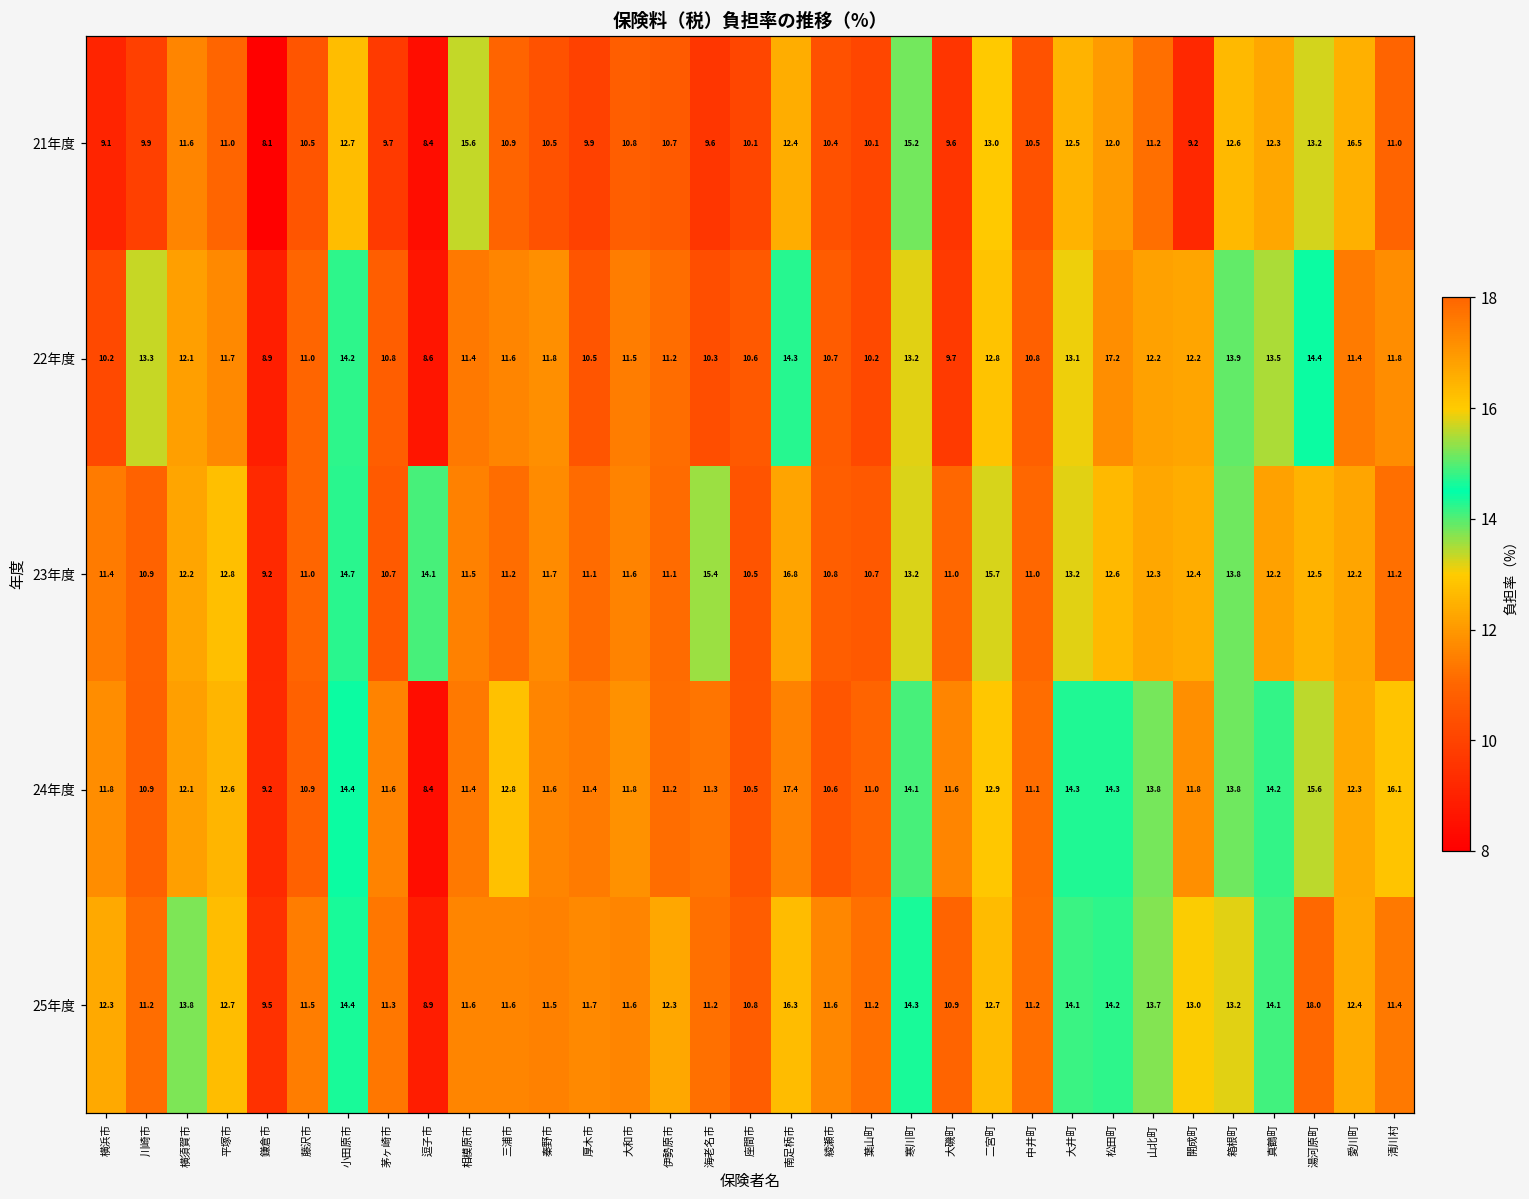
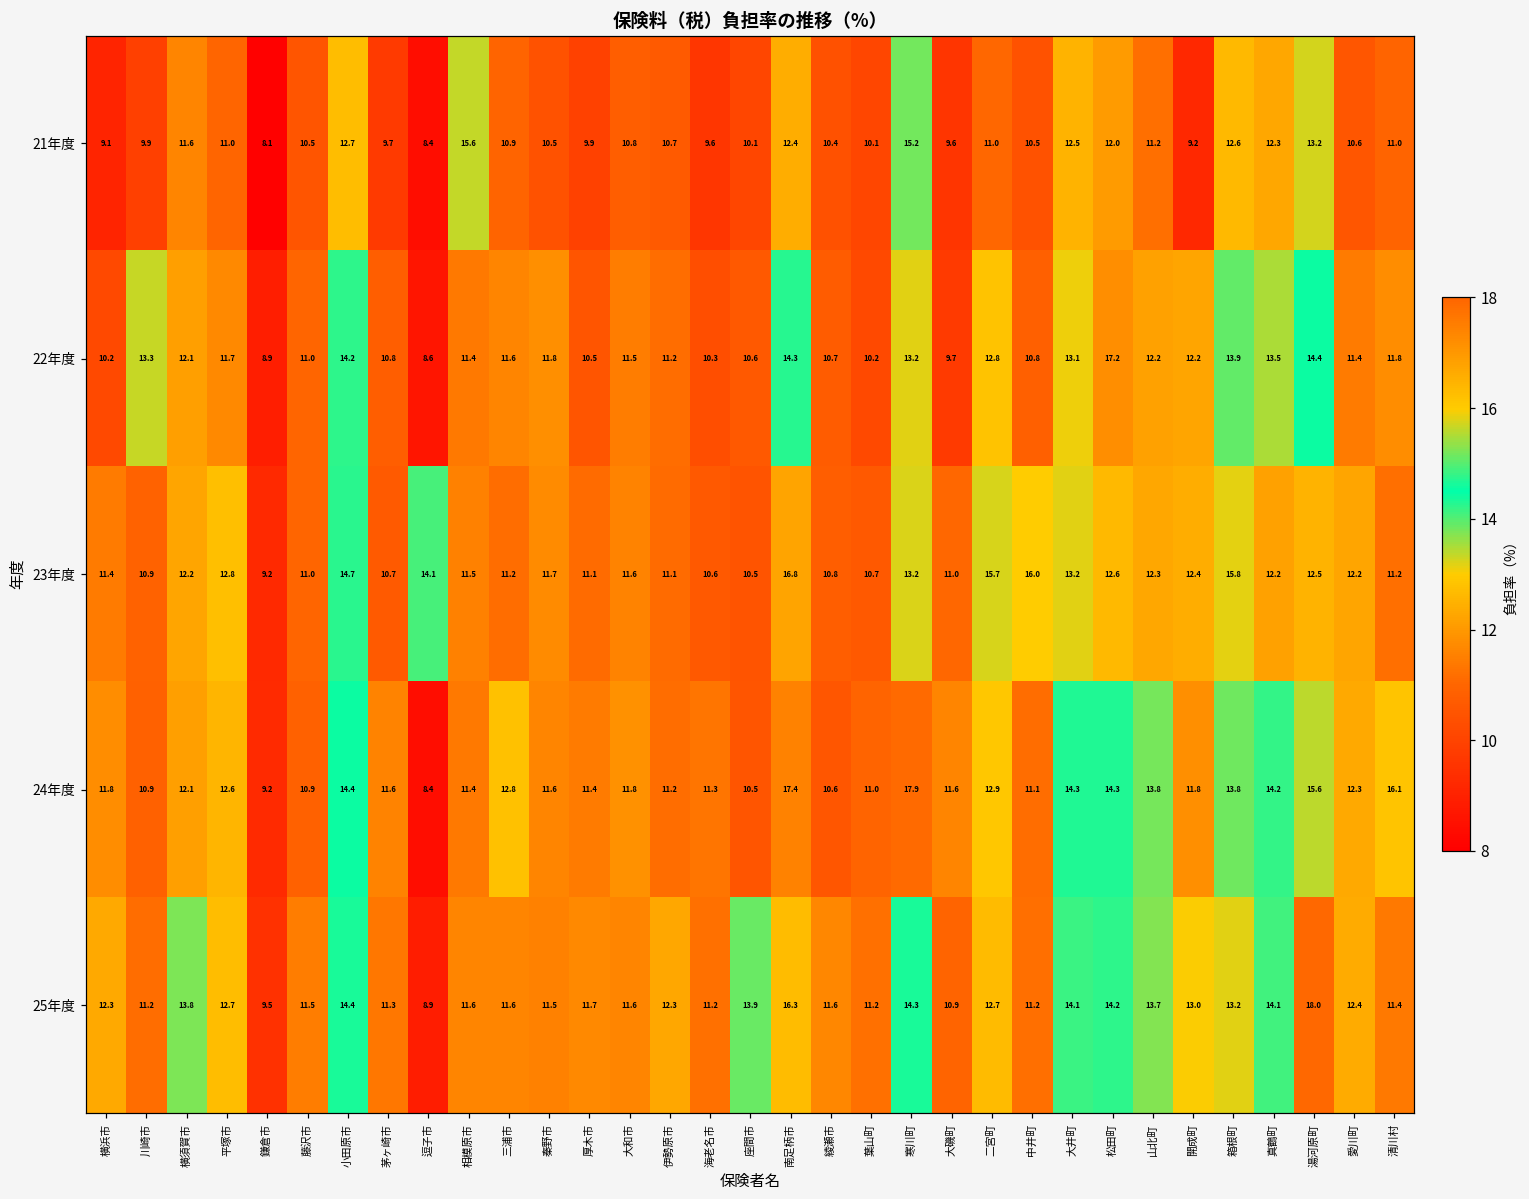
  {
    "21年度": {
      "横浜市": 9.1,
      "川崎市": 9.9,
      "横須賀市": 11.6,
      "平塚市": 11.0,
      "鎌倉市": 8.1,
      "藤沢市": 10.5,
      "小田原市": 12.7,
      "茅ヶ崎市": 9.7,
      "逗子市": 8.4,
      "相模原市": 15.6,
      "三浦市": 10.9,
      "秦野市": 10.5,
      "厚木市": 9.9,
      "大和市": 10.8,
      "伊勢原市": 10.7,
      "海老名市": 9.6,
      "座間市": 10.1,
      "南足柄市": 12.4,
      "綾瀬市": 10.4,
      "葉山町": 10.1,
      "寒川町": 15.2,
      "大磯町": 9.6,
-     "二宮町": 13.0,
+     "二宮町": 11.0,
      "中井町": 10.5,
      "大井町": 12.5,
      "松田町": 12.0,
      "山北町": 11.2,
      "開成町": 9.2,
      "箱根町": 12.6,
      "真鶴町": 12.3,
      "湯河原町": 13.2,
-     "愛川町": 16.5,
+     "愛川町": 10.6,
      "清川村": 11.0
    },
    "22年度": {
      "横浜市": 10.2,
      "川崎市": 13.3,
      "横須賀市": 12.1,
      "平塚市": 11.7,
      "鎌倉市": 8.9,
      "藤沢市": 11.0,
      "小田原市": 14.2,
      "茅ヶ崎市": 10.8,
      "逗子市": 8.6,
      "相模原市": 11.4,
      "三浦市": 11.6,
      "秦野市": 11.8,
      "厚木市": 10.5,
      "大和市": 11.5,
      "伊勢原市": 11.2,
      "海老名市": 10.3,
      "座間市": 10.6,
      "南足柄市": 14.3,
      "綾瀬市": 10.7,
      "葉山町": 10.2,
      "寒川町": 13.2,
      "大磯町": 9.7,
      "二宮町": 12.8,
      "中井町": 10.8,
      "大井町": 13.1,
      "松田町": 17.2,
      "山北町": 12.2,
      "開成町": 12.2,
      "箱根町": 13.9,
      "真鶴町": 13.5,
      "湯河原町": 14.4,
      "愛川町": 11.4,
      "清川村": 11.8
    },
    "23年度": {
      "横浜市": 11.4,
      "川崎市": 10.9,
      "横須賀市": 12.2,
      "平塚市": 12.8,
      "鎌倉市": 9.2,
      "藤沢市": 11.0,
      "小田原市": 14.7,
      "茅ヶ崎市": 10.7,
      "逗子市": 14.1,
      "相模原市": 11.5,
      "三浦市": 11.2,
      "秦野市": 11.7,
      "厚木市": 11.1,
      "大和市": 11.6,
      "伊勢原市": 11.1,
-     "海老名市": 15.4,
+     "海老名市": 10.6,
      "座間市": 10.5,
      "南足柄市": 16.8,
      "綾瀬市": 10.8,
      "葉山町": 10.7,
      "寒川町": 13.2,
      "大磯町": 11.0,
      "二宮町": 15.7,
-     "中井町": 11.0,
+     "中井町": 16.0,
      "大井町": 13.2,
      "松田町": 12.6,
      "山北町": 12.3,
      "開成町": 12.4,
-     "箱根町": 13.8,
+     "箱根町": 15.8,
      "真鶴町": 12.2,
      "湯河原町": 12.5,
      "愛川町": 12.2,
      "清川村": 11.2
    },
    "24年度": {
      "横浜市": 11.8,
      "川崎市": 10.9,
      "横須賀市": 12.1,
      "平塚市": 12.6,
      "鎌倉市": 9.2,
      "藤沢市": 10.9,
      "小田原市": 14.4,
      "茅ヶ崎市": 11.6,
      "逗子市": 8.4,
      "相模原市": 11.4,
      "三浦市": 12.8,
      "秦野市": 11.6,
      "厚木市": 11.4,
      "大和市": 11.8,
      "伊勢原市": 11.2,
      "海老名市": 11.3,
      "座間市": 10.5,
      "南足柄市": 17.4,
      "綾瀬市": 10.6,
      "葉山町": 11.0,
-     "寒川町": 14.1,
+     "寒川町": 17.9,
      "大磯町": 11.6,
      "二宮町": 12.9,
      "中井町": 11.1,
      "大井町": 14.3,
      "松田町": 14.3,
      "山北町": 13.8,
      "開成町": 11.8,
      "箱根町": 13.8,
      "真鶴町": 14.2,
      "湯河原町": 15.6,
      "愛川町": 12.3,
      "清川村": 16.1
    },
    "25年度": {
      "横浜市": 12.3,
      "川崎市": 11.2,
      "横須賀市": 13.8,
      "平塚市": 12.7,
      "鎌倉市": 9.5,
      "藤沢市": 11.5,
      "小田原市": 14.4,
      "茅ヶ崎市": 11.3,
      "逗子市": 8.9,
      "相模原市": 11.6,
      "三浦市": 11.6,
      "秦野市": 11.5,
      "厚木市": 11.7,
      "大和市": 11.6,
      "伊勢原市": 12.3,
      "海老名市": 11.2,
-     "座間市": 10.8,
+     "座間市": 13.9,
      "南足柄市": 16.3,
      "綾瀬市": 11.6,
      "葉山町": 11.2,
      "寒川町": 14.3,
      "大磯町": 10.9,
      "二宮町": 12.7,
      "中井町": 11.2,
      "大井町": 14.1,
      "松田町": 14.2,
      "山北町": 13.7,
      "開成町": 13.0,
      "箱根町": 13.2,
      "真鶴町": 14.1,
      "湯河原町": 18.0,
      "愛川町": 12.4,
      "清川村": 11.4
    }
  }
